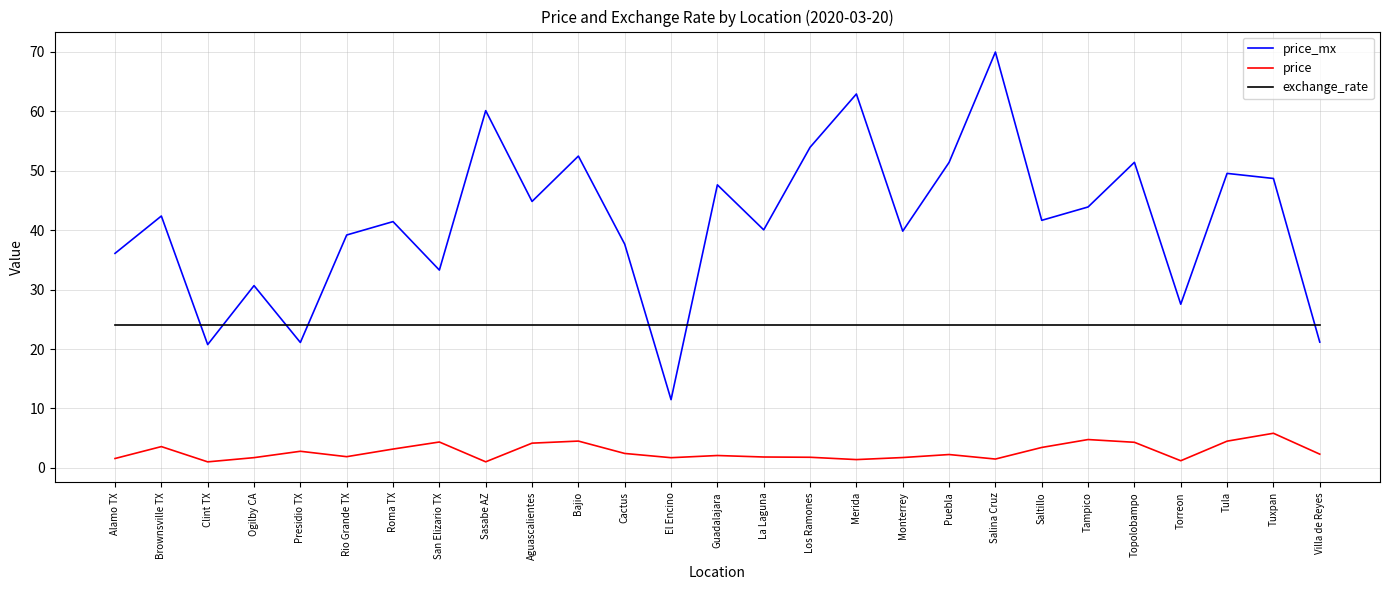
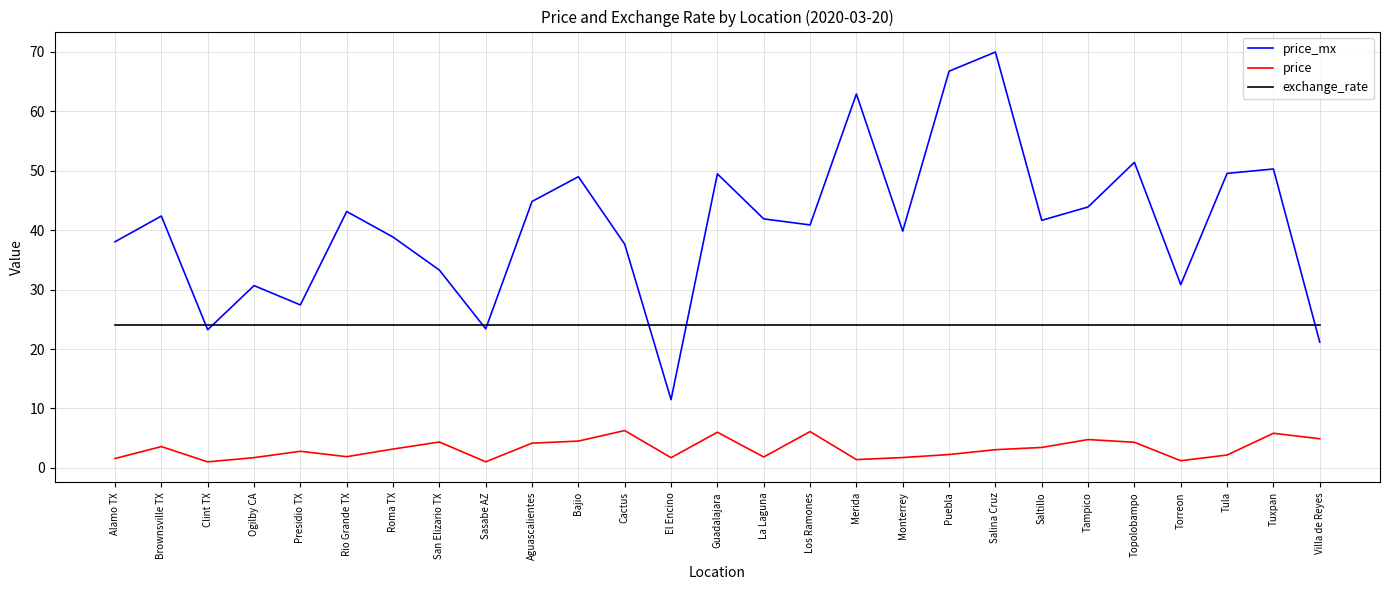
  {
    "price_mx": {
-     "Alamo TX": 36,
+     "Alamo TX": 38,
      "Brownsville TX": 42,
-     "Clint TX": 21,
+     "Clint TX": 23,
      "Ogilby CA": 31,
-     "Presidio TX": 21,
-     "Rio Grande TX": 39,
-     "Roma TX": 41,
+     "Presidio TX": 27,
+     "Rio Grande TX": 43,
+     "Roma TX": 39,
      "San Elizario TX": 33,
-     "Sasabe AZ": 60,
+     "Sasabe AZ": 23,
      "Aguascalientes": 45,
-     "Bajio": 52,
+     "Bajio": 49,
      "Cactus": 38,
      "El Encino": 11,
-     "Guadalajara": 48,
-     "La Laguna": 40,
-     "Los Ramones": 54,
+     "Guadalajara": 49,
+     "La Laguna": 42,
+     "Los Ramones": 41,
      "Merida": 63,
      "Monterrey": 40,
-     "Puebla": 51,
+     "Puebla": 67,
      "Salina Cruz": 70,
      "Saltillo": 42,
      "Tampico": 44,
      "Topolobampo": 51,
-     "Torreon": 28,
+     "Torreon": 31,
      "Tula": 50,
-     "Tuxpan": 49,
+     "Tuxpan": 50,
      "Villa de Reyes": 21
    },
    "price": {
      "Alamo TX": 2,
      "Brownsville TX": 4,
      "Clint TX": 1,
      "Ogilby CA": 2,
      "Presidio TX": 3,
      "Rio Grande TX": 2,
      "Roma TX": 3,
      "San Elizario TX": 4,
      "Sasabe AZ": 1,
      "Aguascalientes": 4,
      "Bajio": 5,
-     "Cactus": 2,
+     "Cactus": 6,
      "El Encino": 2,
-     "Guadalajara": 2,
+     "Guadalajara": 6,
      "La Laguna": 2,
-     "Los Ramones": 2,
+     "Los Ramones": 6,
      "Merida": 1,
      "Monterrey": 2,
      "Puebla": 2,
-     "Salina Cruz": 1,
+     "Salina Cruz": 3,
      "Saltillo": 3,
      "Tampico": 5,
      "Topolobampo": 4,
      "Torreon": 1,
-     "Tula": 5,
+     "Tula": 2,
      "Tuxpan": 6,
-     "Villa de Reyes": 2
+     "Villa de Reyes": 5
    },
    "exchange_rate": {
      "Alamo TX": 24,
      "Brownsville TX": 24,
      "Clint TX": 24,
      "Ogilby CA": 24,
      "Presidio TX": 24,
      "Rio Grande TX": 24,
      "Roma TX": 24,
      "San Elizario TX": 24,
      "Sasabe AZ": 24,
      "Aguascalientes": 24,
      "Bajio": 24,
      "Cactus": 24,
      "El Encino": 24,
      "Guadalajara": 24,
      "La Laguna": 24,
      "Los Ramones": 24,
      "Merida": 24,
      "Monterrey": 24,
      "Puebla": 24,
      "Salina Cruz": 24,
      "Saltillo": 24,
      "Tampico": 24,
      "Topolobampo": 24,
      "Torreon": 24,
      "Tula": 24,
      "Tuxpan": 24,
      "Villa de Reyes": 24
    }
  }
